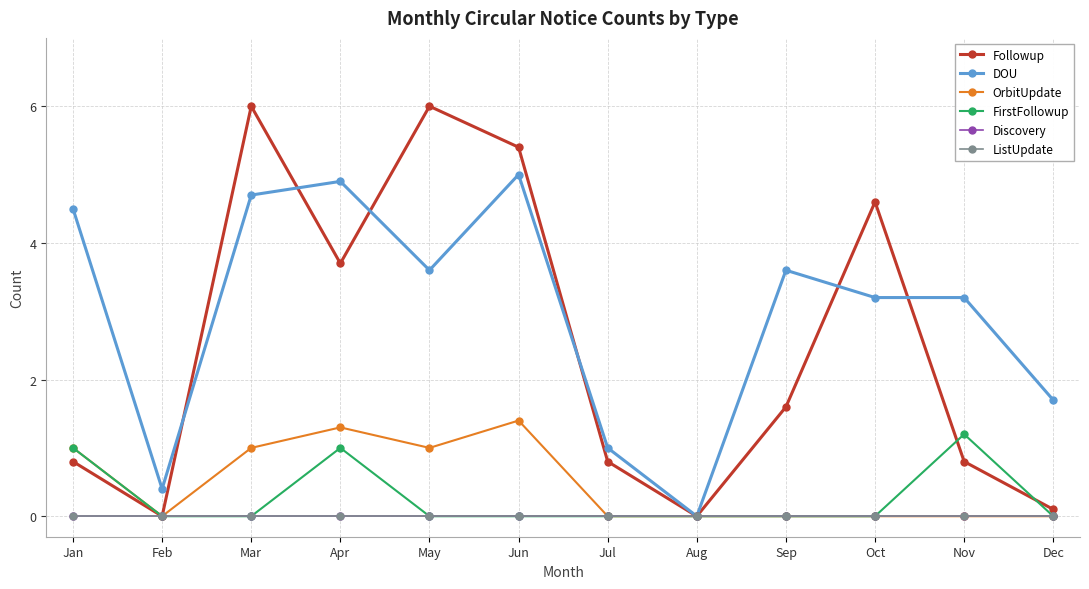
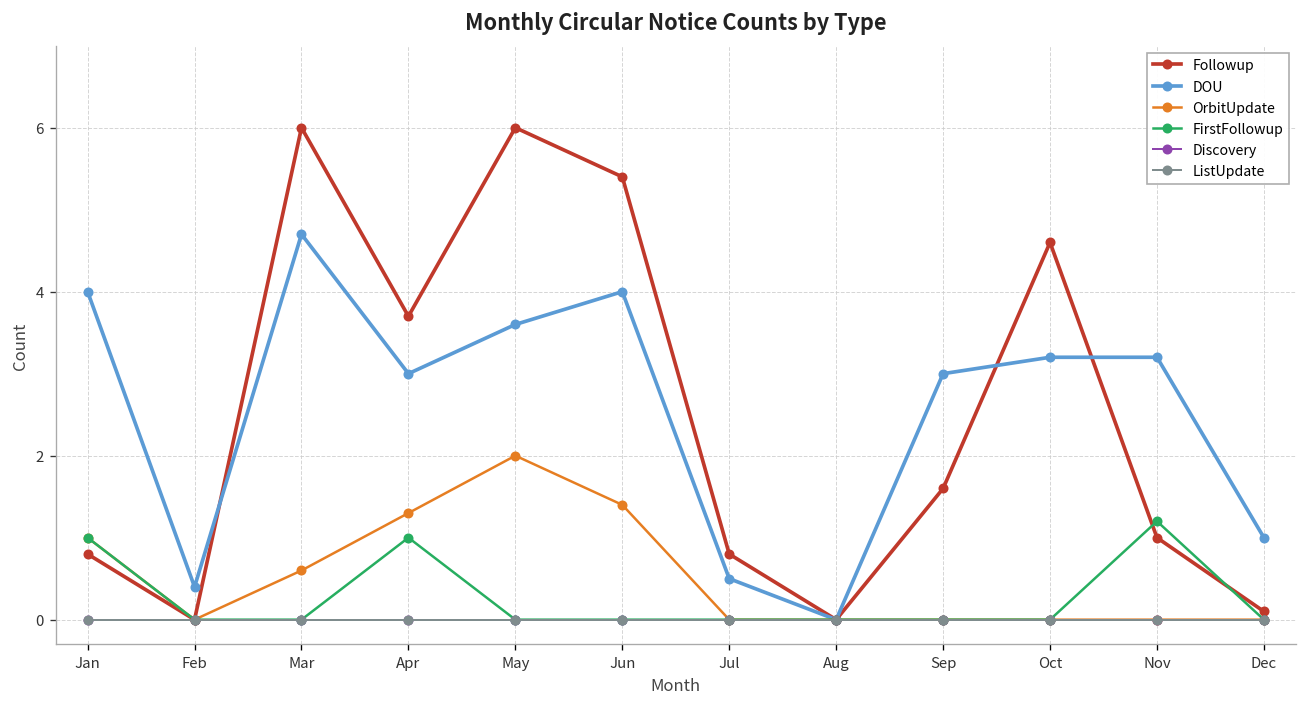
  {
    "Followup": {
      "Jan": 0.8,
      "Mar": 6.0,
      "Apr": 3.7,
      "May": 6.0,
      "Jun": 5.4,
      "Jul": 0.8,
      "Sep": 1.6,
      "Oct": 4.6,
-     "Nov": 0.8,
+     "Nov": 1.0,
      "Dec": 0.1
    },
    "DOU": {
-     "Jan": 4.5,
+     "Jan": 4.0,
      "Feb": 0.4,
      "Mar": 4.7,
-     "Apr": 4.9,
+     "Apr": 3.0,
      "May": 3.6,
-     "Jun": 5,
-     "Jul": 1.0,
-     "Sep": 3.6,
+     "Jun": 4,
+     "Jul": 0.5,
+     "Sep": 3.0,
      "Oct": 3.2,
      "Nov": 3.2,
-     "Dec": 1.7
+     "Dec": 1.0
    },
    "OrbitUpdate": {
-     "Mar": 1.0,
+     "Mar": 0.6,
      "Apr": 1.3,
-     "May": 1,
+     "May": 2,
      "Jun": 1.4
    },
    "FirstFollowup": {
      "Apr": 1.0,
      "Nov": 1.2
    },
    "ListUpdate": {
      "Jan": 0.0,
      "Apr": 0.0
    }
  }
